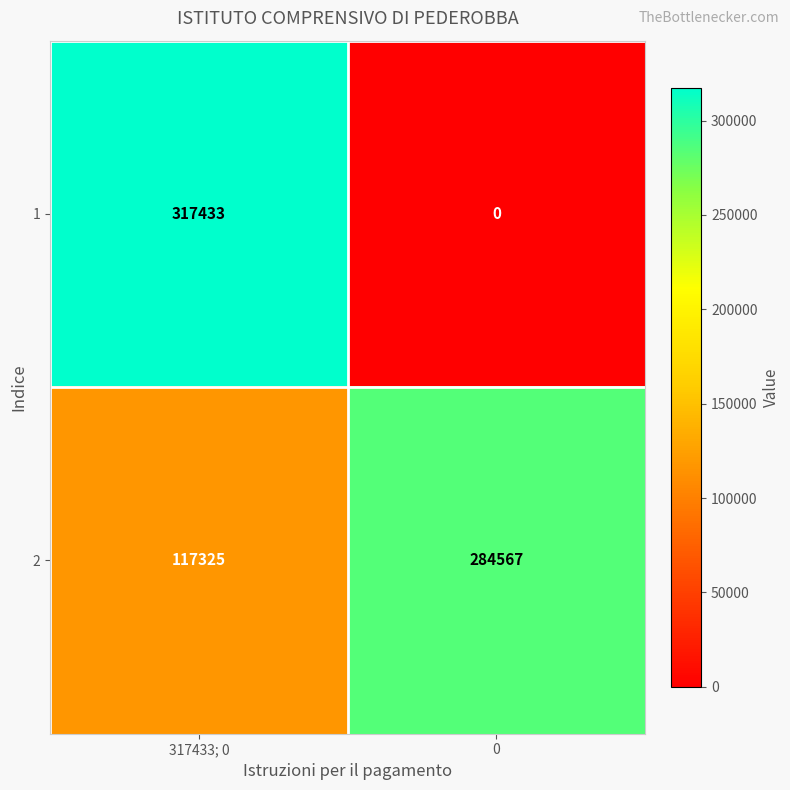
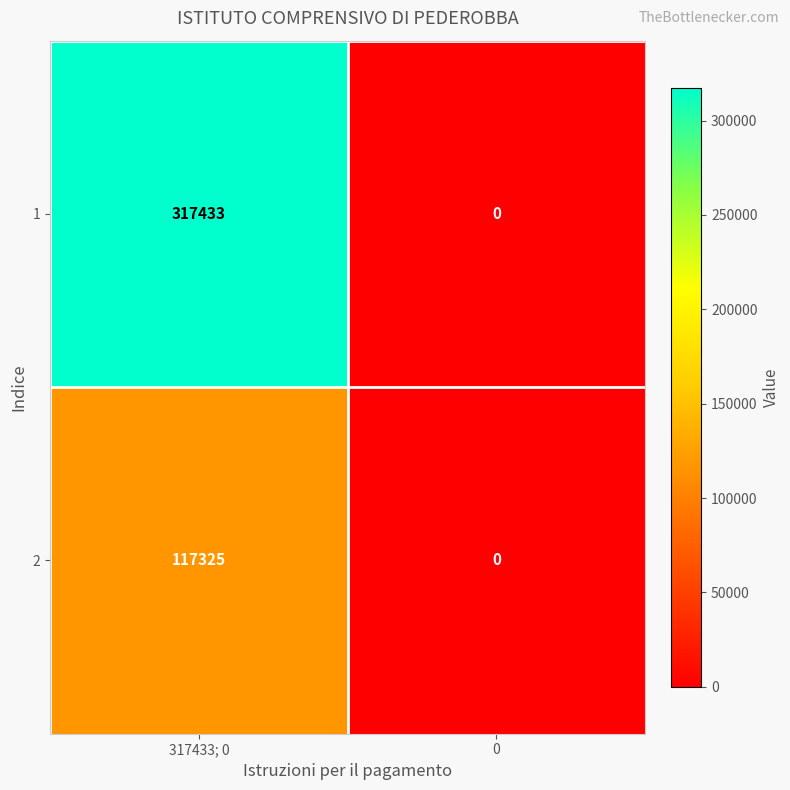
  {
    "1": {
      "317433; 0": 317433,
      "0": 0
    },
    "2": {
      "317433; 0": 117325,
-     "0": 284567
+     "0": 0
    }
  }
